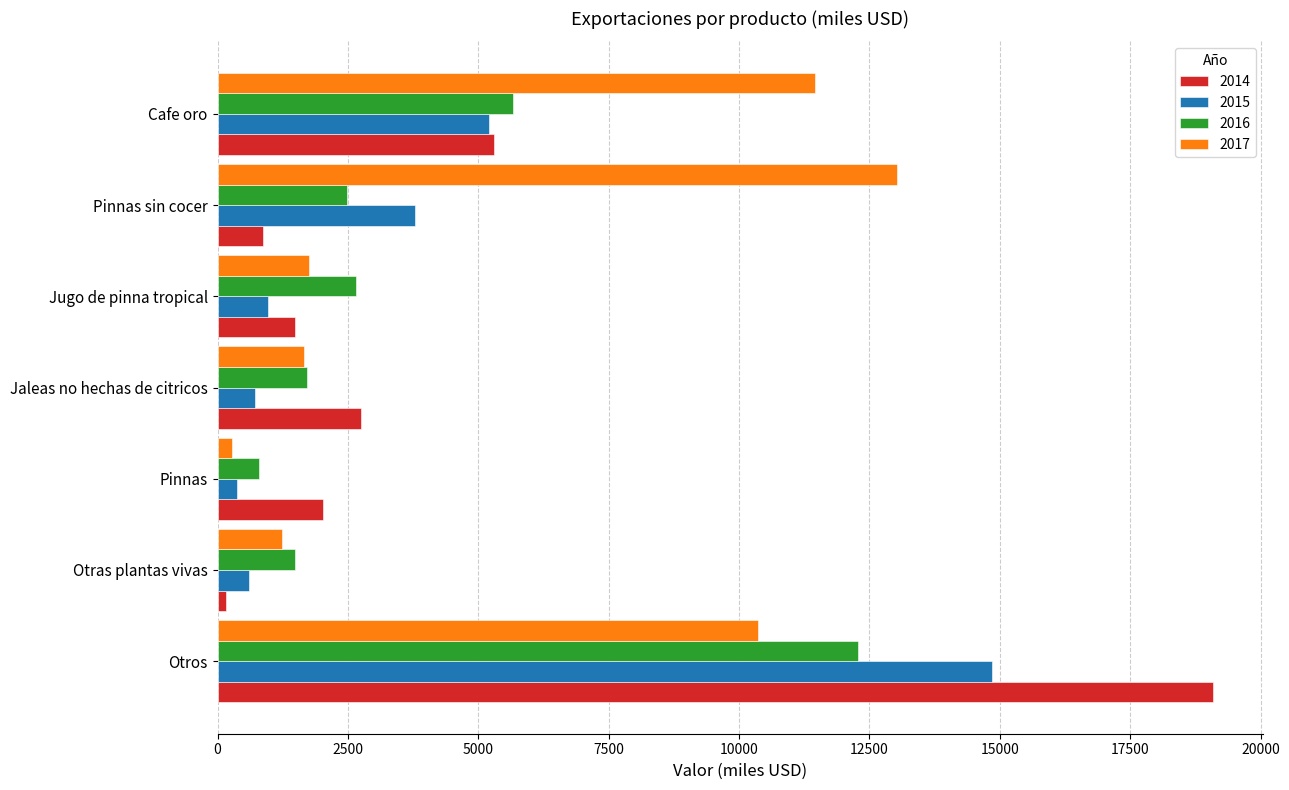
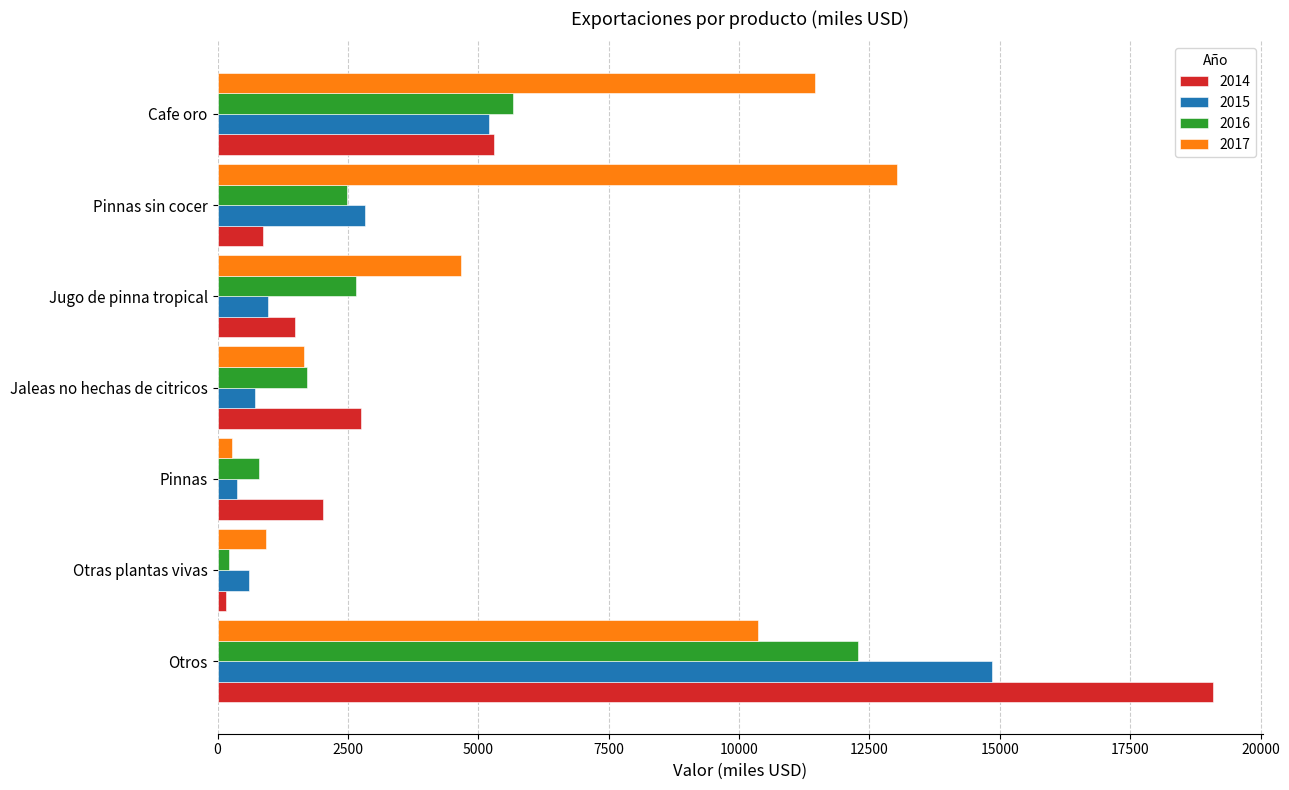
  {
    "2014": {
      "Cafe oro": 5300,
      "Pinnas sin cocer": 900,
      "Jugo de pinna tropical": 1500,
      "Jaleas no hechas de citricos": 2800,
      "Pinnas": 2000,
      "Otras plantas vivas": 200,
      "Otros": 19100
    },
    "2015": {
      "Cafe oro": 5200,
-     "Pinnas sin cocer": 3800,
+     "Pinnas sin cocer": 2800,
      "Jugo de pinna tropical": 1000,
      "Jaleas no hechas de citricos": 700,
      "Pinnas": 400,
      "Otras plantas vivas": 600,
      "Otros": 14900
    },
    "2016": {
      "Cafe oro": 5700,
      "Pinnas sin cocer": 2500,
      "Jugo de pinna tropical": 2700,
      "Jaleas no hechas de citricos": 1700,
      "Pinnas": 800,
-     "Otras plantas vivas": 1500,
+     "Otras plantas vivas": 200,
      "Otros": 12300
    },
    "2017": {
      "Cafe oro": 11500,
      "Pinnas sin cocer": 13000,
-     "Jugo de pinna tropical": 1800,
+     "Jugo de pinna tropical": 4700,
      "Jaleas no hechas de citricos": 1700,
      "Pinnas": 300,
-     "Otras plantas vivas": 1200,
+     "Otras plantas vivas": 900,
      "Otros": 10400
    }
  }
